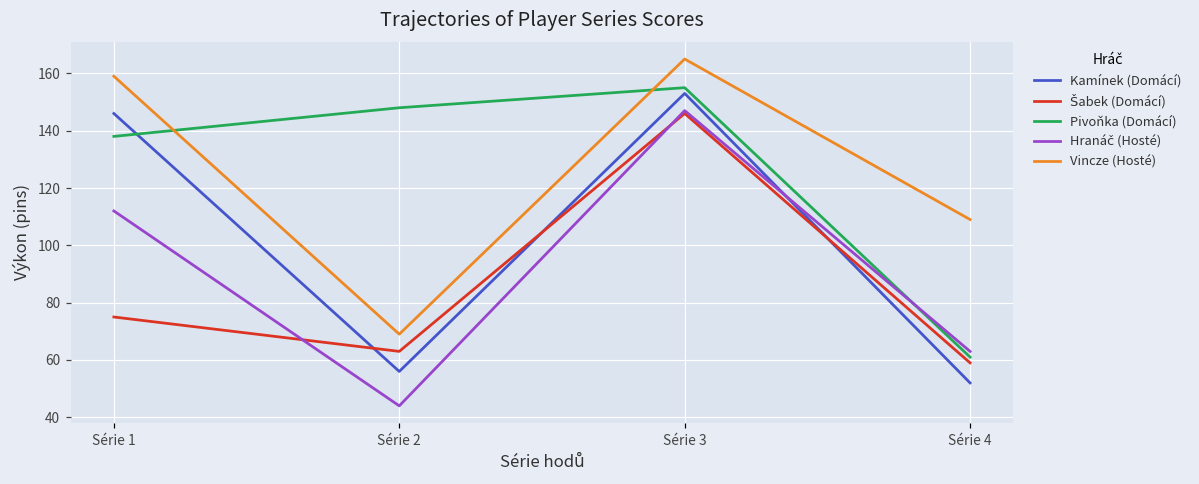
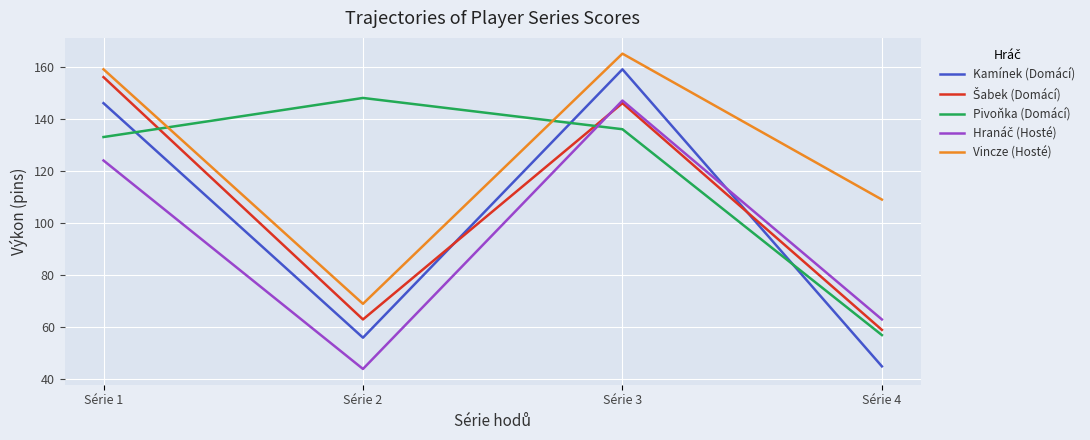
  {
    "Kamínek (Domácí)": {
      "Série 1": 146,
      "Série 2": 56,
-     "Série 3": 153,
-     "Série 4": 52
+     "Série 3": 159,
+     "Série 4": 45
    },
    "Šabek (Domácí)": {
-     "Série 1": 75,
+     "Série 1": 156,
      "Série 2": 63,
      "Série 3": 146,
      "Série 4": 59
    },
    "Pivoňka (Domácí)": {
-     "Série 1": 138,
+     "Série 1": 133,
      "Série 2": 148,
-     "Série 3": 155,
-     "Série 4": 61
+     "Série 3": 136,
+     "Série 4": 57
    },
    "Hranáč (Hosté)": {
-     "Série 1": 112,
+     "Série 1": 124,
      "Série 2": 44,
      "Série 3": 147,
      "Série 4": 63
    },
    "Vincze (Hosté)": {
      "Série 1": 159,
      "Série 2": 69,
      "Série 3": 165,
      "Série 4": 109
    }
  }
